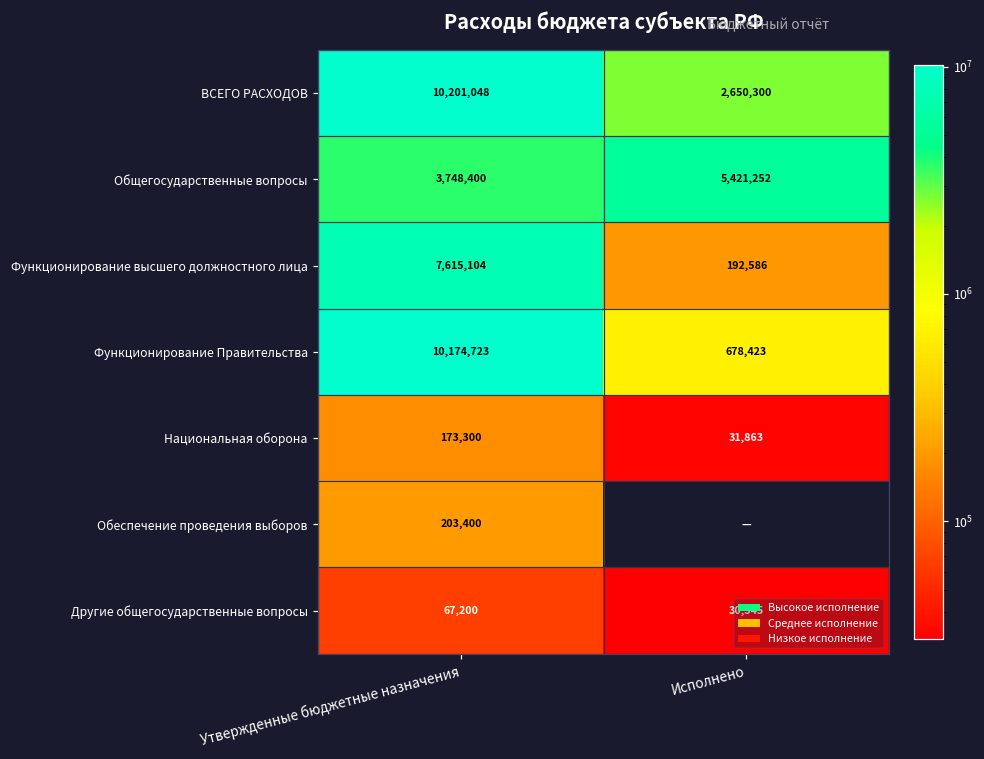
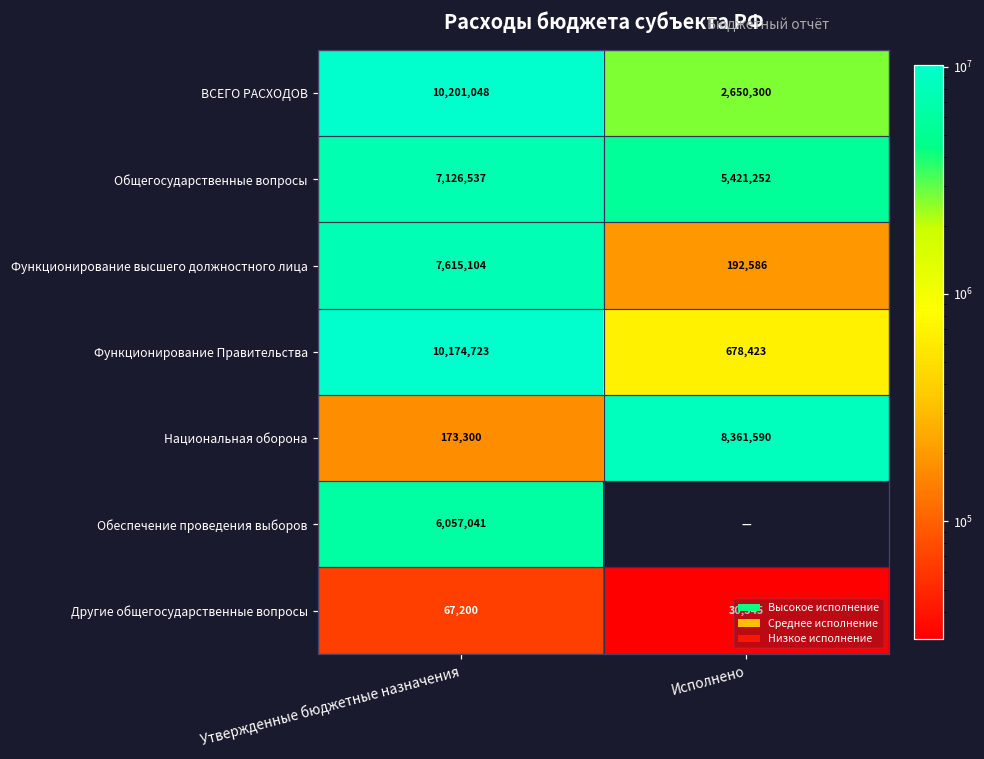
  {
    "ВСЕГО РАСХОДОВ": {
      "Утвержденные бюджетные назначения": "10,201,048",
      "Исполнено": "2,650,300"
    },
    "Общегосударственные вопросы": {
-     "Утвержденные бюджетные назначения": "3,748,400",
+     "Утвержденные бюджетные назначения": "7,126,537",
      "Исполнено": "5,421,252"
    },
    "Функционирование высшего должностного лица": {
      "Утвержденные бюджетные назначения": "7,615,104",
      "Исполнено": "192,586"
    },
    "Функционирование Правительства": {
      "Утвержденные бюджетные назначения": "10,174,723",
      "Исполнено": "678,423"
    },
    "Национальная оборона": {
      "Утвержденные бюджетные назначения": "173,300",
-     "Исполнено": "31,863"
+     "Исполнено": "8,361,590"
    },
    "Обеспечение проведения выборов": {
-     "Утвержденные бюджетные назначения": "203,400"
+     "Утвержденные бюджетные назначения": "6,057,041"
    },
    "Другие общегосударственные вопросы": {
      "Утвержденные бюджетные назначения": "67,200"
    }
  }
